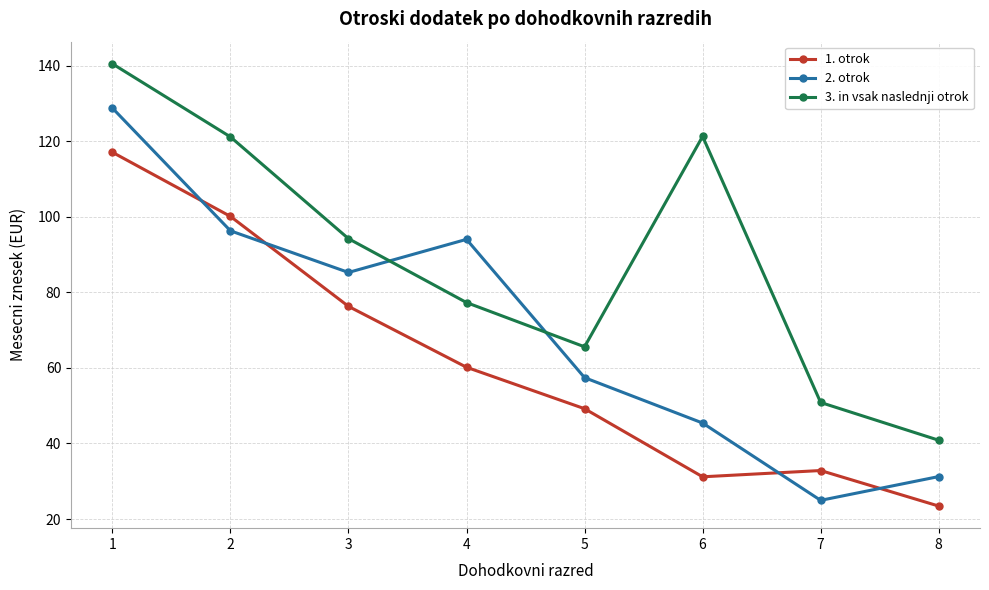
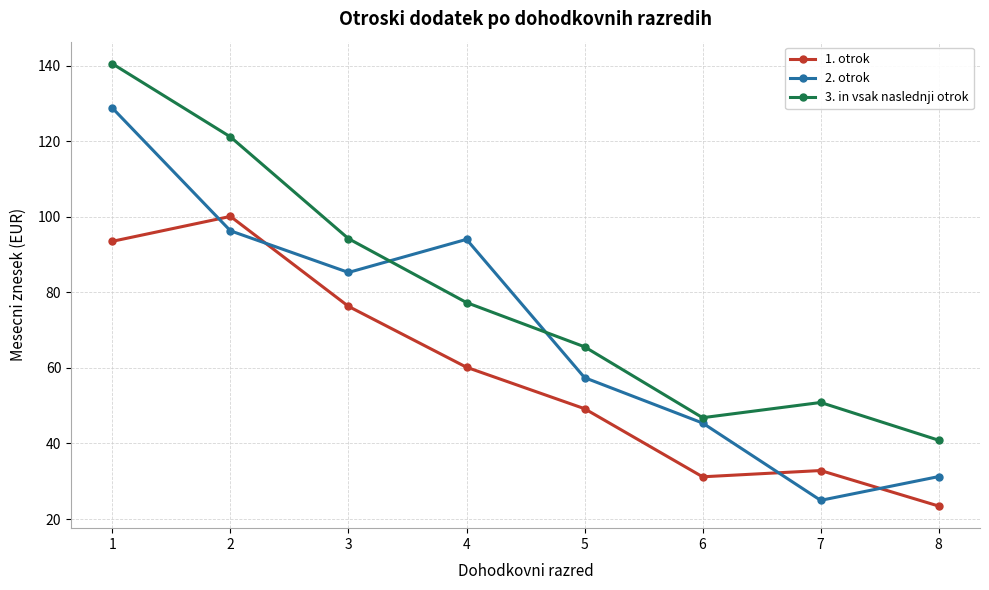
  {
    "1. otrok": {
-     "1": 117,
+     "1": 93,
      "2": 100,
      "3": 76,
      "4": 60,
      "5": 49,
      "6": 31,
      "7": 33,
      "8": 23
    },
    "2. otrok": {
      "1": 129,
      "2": 96,
      "3": 85,
      "4": 94,
      "5": 57,
      "6": 45,
      "7": 25,
      "8": 31
    },
    "3. in vsak naslednji otrok": {
      "1": 140,
      "2": 121,
      "3": 94,
      "4": 77,
      "5": 66,
-     "6": 121,
+     "6": 47,
      "7": 51,
      "8": 41
    }
  }
